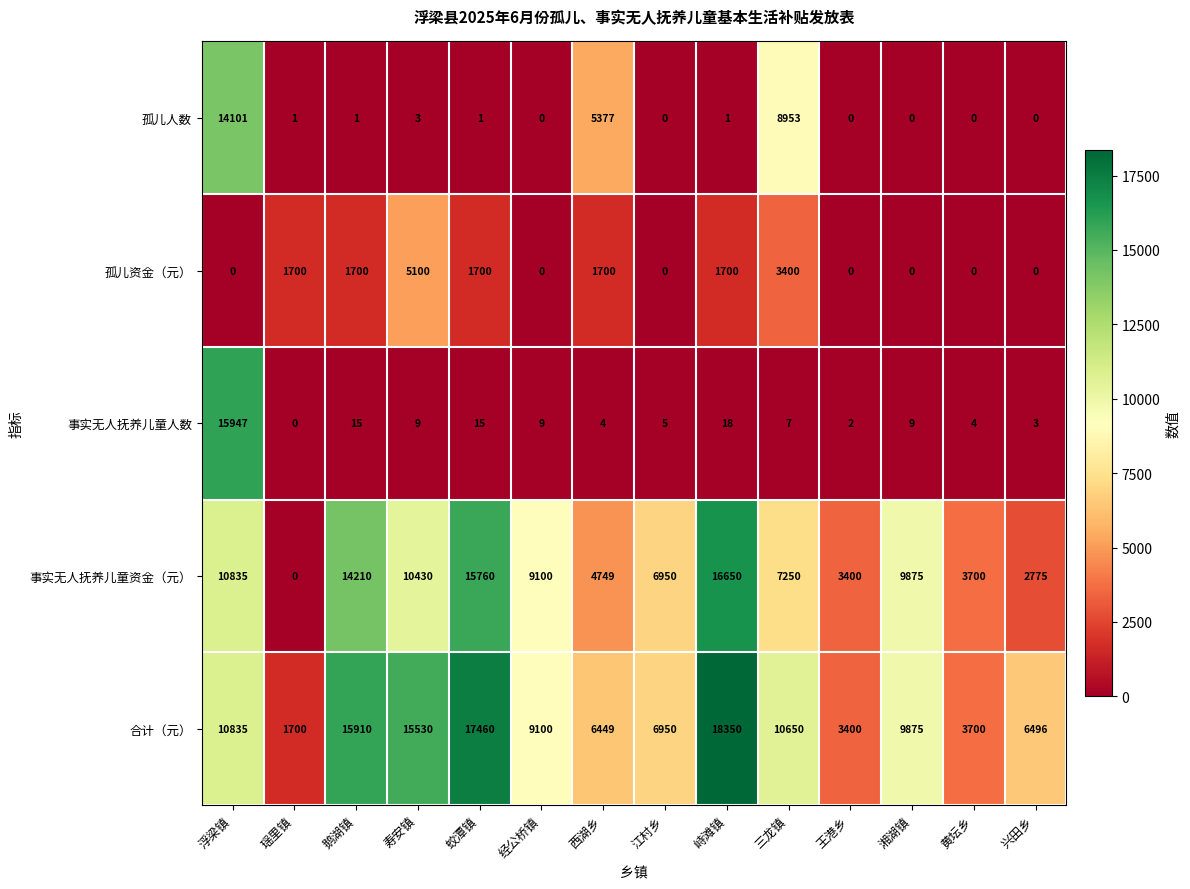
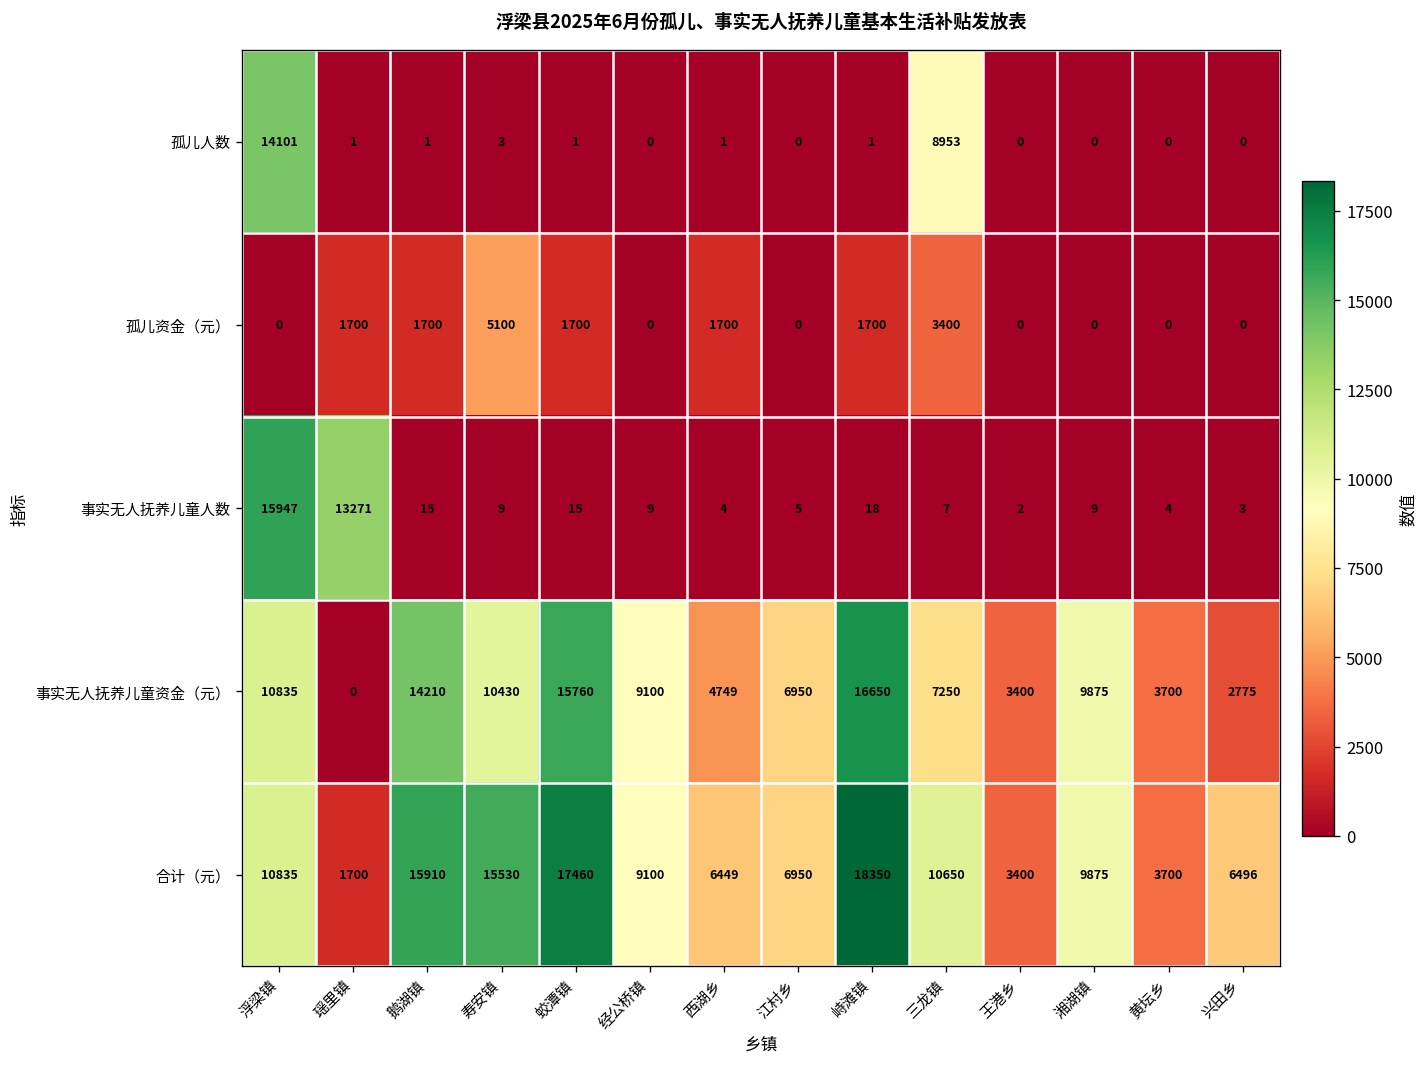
  {
    "孤儿人数": {
      "浮梁镇": 14101,
      "瑶里镇": 1,
      "鹅湖镇": 1,
      "寿安镇": 3,
      "蛟潭镇": 1,
      "经公桥镇": 0,
-     "西湖乡": 5377,
+     "西湖乡": 1,
      "江村乡": 0,
      "峙滩镇": 1,
      "三龙镇": 8953,
      "王港乡": 0,
      "湘湖镇": 0,
      "黄坛乡": 0,
      "兴田乡": 0
    },
    "孤儿资金（元）": {
      "浮梁镇": 0,
      "瑶里镇": 1700,
      "鹅湖镇": 1700,
      "寿安镇": 5100,
      "蛟潭镇": 1700,
      "经公桥镇": 0,
      "西湖乡": 1700,
      "江村乡": 0,
      "峙滩镇": 1700,
      "三龙镇": 3400,
      "王港乡": 0,
      "湘湖镇": 0,
      "黄坛乡": 0,
      "兴田乡": 0
    },
    "事实无人抚养儿童人数": {
      "浮梁镇": 15947,
-     "瑶里镇": 0,
+     "瑶里镇": 13271,
      "鹅湖镇": 15,
      "寿安镇": 9,
      "蛟潭镇": 15,
      "经公桥镇": 9,
      "西湖乡": 4,
      "江村乡": 5,
      "峙滩镇": 18,
      "三龙镇": 7,
      "王港乡": 2,
      "湘湖镇": 9,
      "黄坛乡": 4,
      "兴田乡": 3
    },
    "事实无人抚养儿童资金（元）": {
      "浮梁镇": 10835,
      "瑶里镇": 0,
      "鹅湖镇": 14210,
      "寿安镇": 10430,
      "蛟潭镇": 15760,
      "经公桥镇": 9100,
      "西湖乡": 4749,
      "江村乡": 6950,
      "峙滩镇": 16650,
      "三龙镇": 7250,
      "王港乡": 3400,
      "湘湖镇": 9875,
      "黄坛乡": 3700,
      "兴田乡": 2775
    },
    "合计（元）": {
      "浮梁镇": 10835,
      "瑶里镇": 1700,
      "鹅湖镇": 15910,
      "寿安镇": 15530,
      "蛟潭镇": 17460,
      "经公桥镇": 9100,
      "西湖乡": 6449,
      "江村乡": 6950,
      "峙滩镇": 18350,
      "三龙镇": 10650,
      "王港乡": 3400,
      "湘湖镇": 9875,
      "黄坛乡": 3700,
      "兴田乡": 6496
    }
  }
